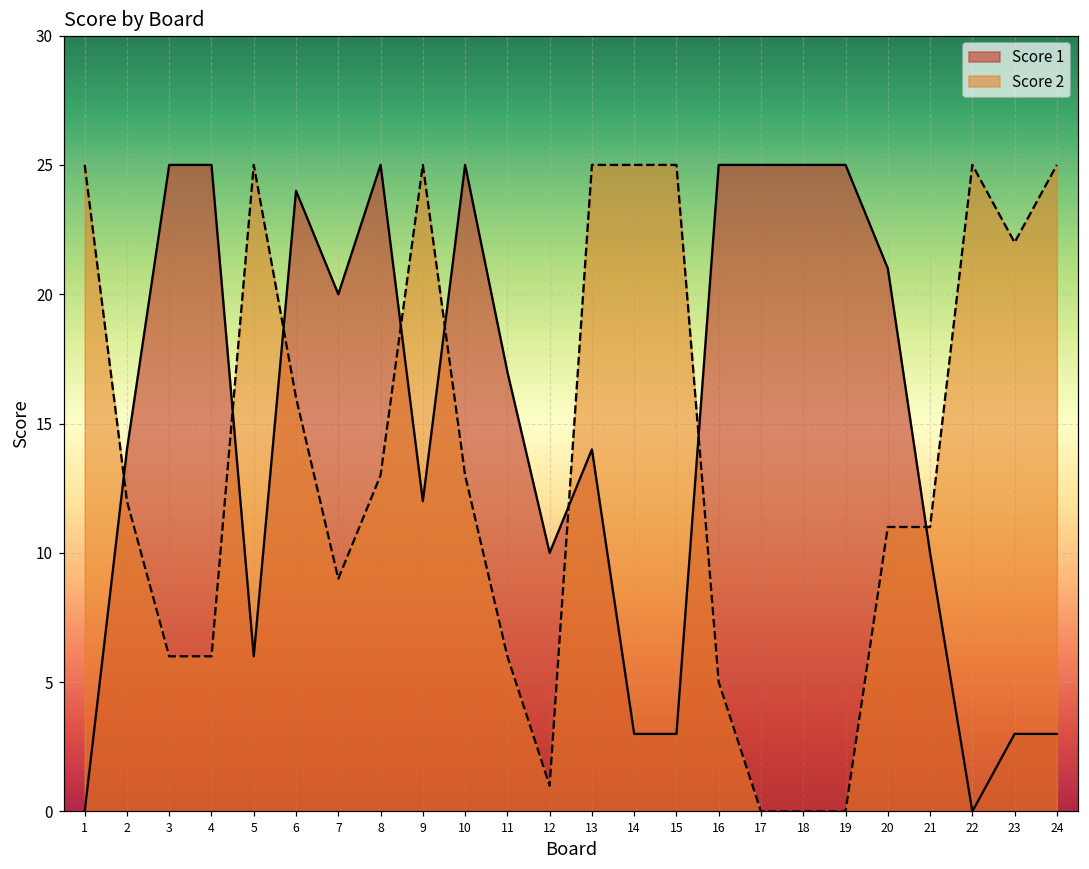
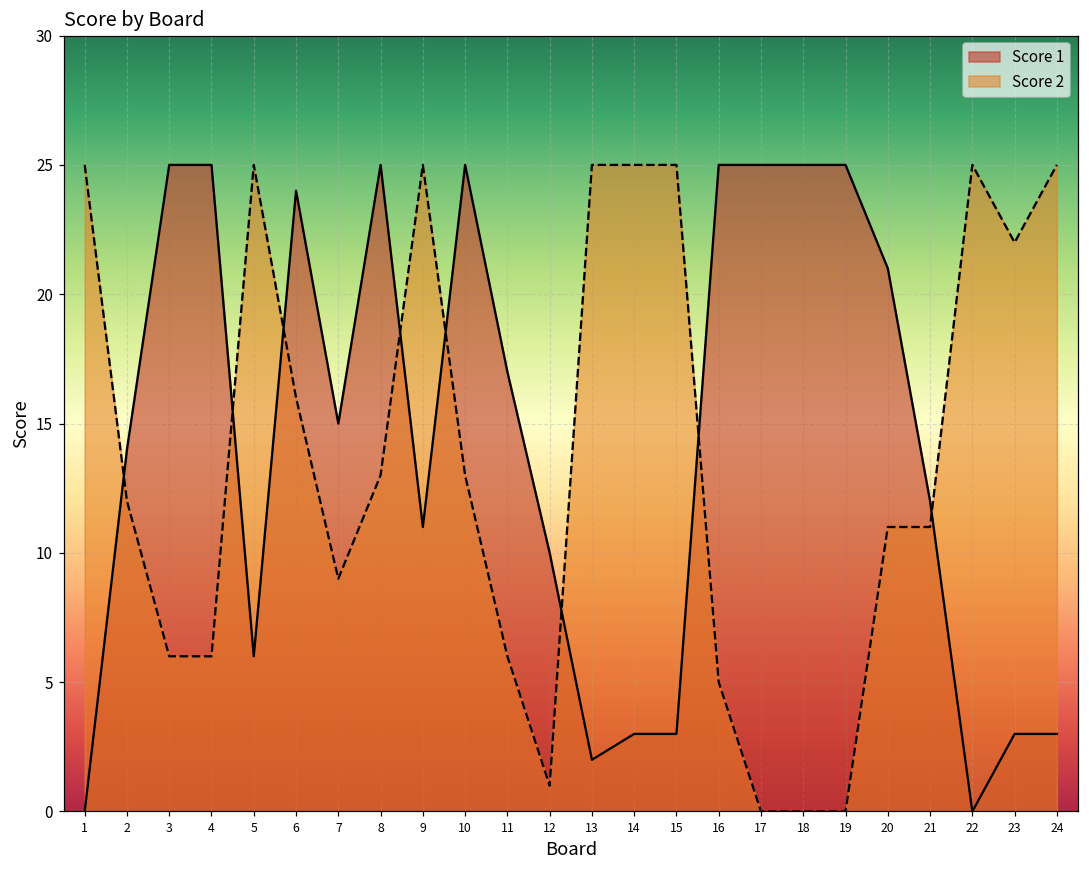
  {
    "Score 1": {
      "1": 0,
      "2": 14,
      "3": 25,
      "4": 25,
      "5": 6,
      "6": 24,
-     "7": 20,
+     "7": 15,
      "8": 25,
-     "9": 12,
+     "9": 11,
      "10": 25,
      "11": 17,
      "12": 10,
-     "13": 14,
+     "13": 2,
      "14": 3,
      "15": 3,
      "16": 25,
      "17": 25,
      "18": 25,
      "19": 25,
      "20": 21,
-     "21": 10,
+     "21": 12,
      "22": 0,
      "23": 3,
      "24": 3
    },
    "Score 2": {
      "1": 25,
      "2": 12,
      "3": 6,
      "4": 6,
      "5": 25,
      "6": 16,
      "7": 9,
      "8": 13,
      "9": 25,
      "10": 13,
      "11": 6,
      "12": 1,
      "13": 25,
      "14": 25,
      "15": 25,
      "16": 5,
      "17": 0,
      "18": 0,
      "19": 0,
      "20": 11,
      "21": 11,
      "22": 25,
      "23": 22,
      "24": 25
    }
  }
